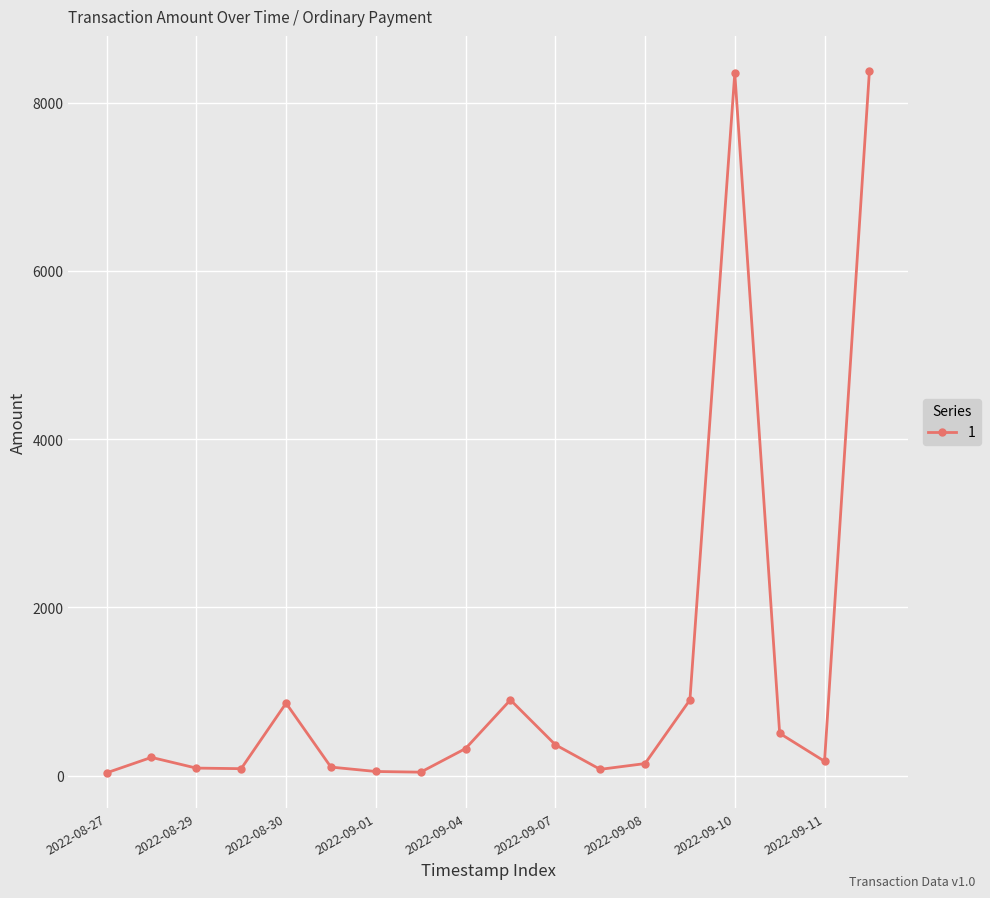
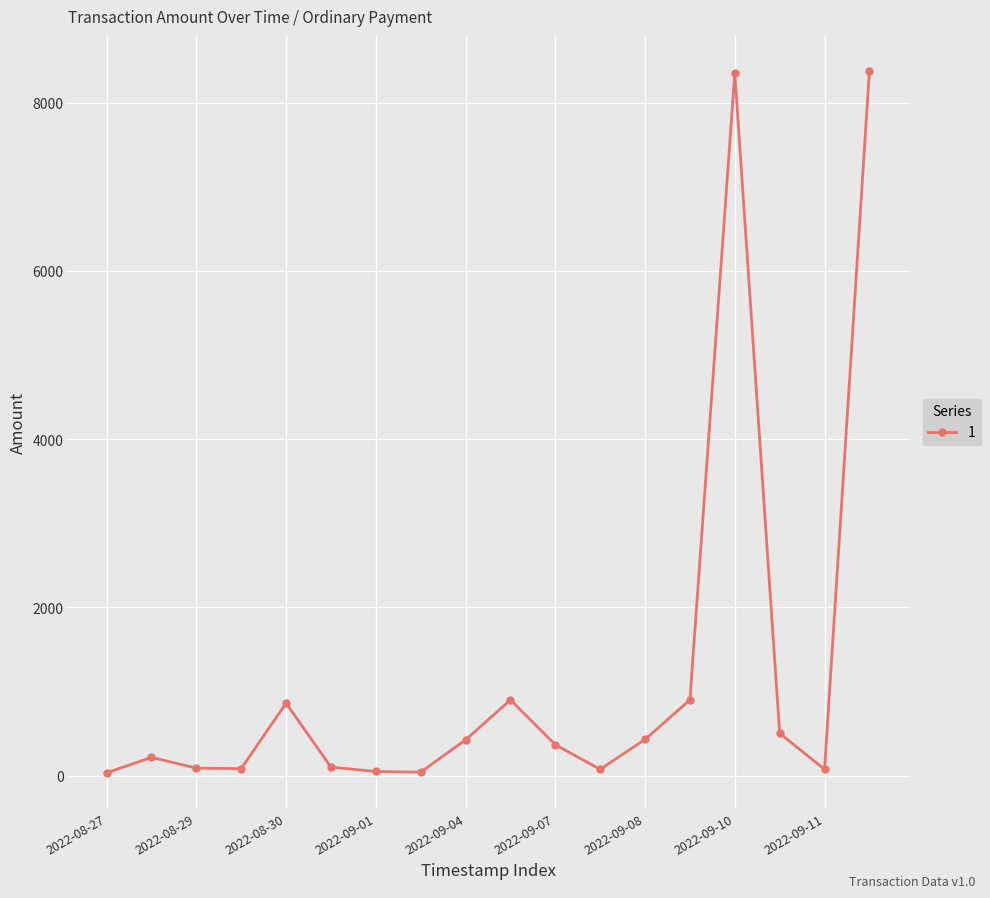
  {
    "2022-08-27": 0,
    "2022-08-29": 100,
    "2022-08-30": 900,
    "2022-09-01": 0,
-   "2022-09-04": 300,
+   "2022-09-04": 400,
    "2022-09-07": 400,
-   "2022-09-08": 100,
+   "2022-09-08": 400,
    "2022-09-10": 8400,
-   "2022-09-11": 200
+   "2022-09-11": 100
  }
